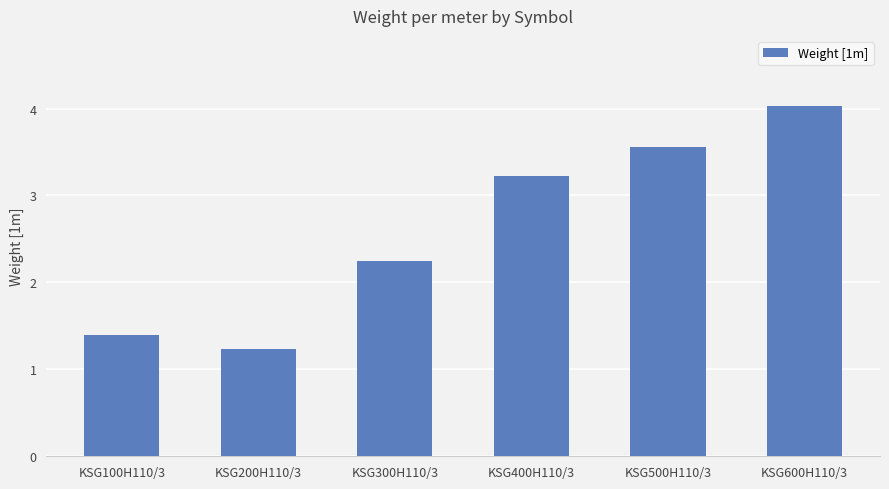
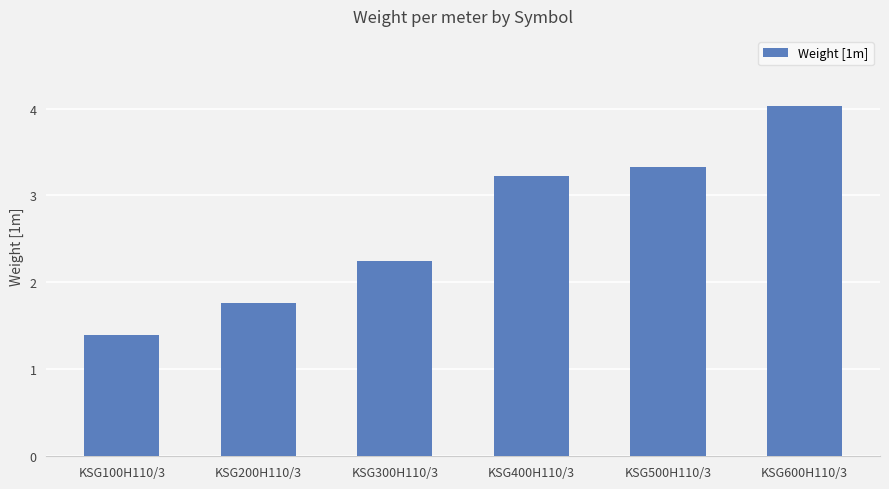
  {
    "KSG100H110/3": 1.4,
-   "KSG200H110/3": 1.2,
+   "KSG200H110/3": 1.8,
    "KSG300H110/3": 2.3,
    "KSG400H110/3": 3.2,
-   "KSG500H110/3": 3.6,
+   "KSG500H110/3": 3.3,
    "KSG600H110/3": 4.0
  }
